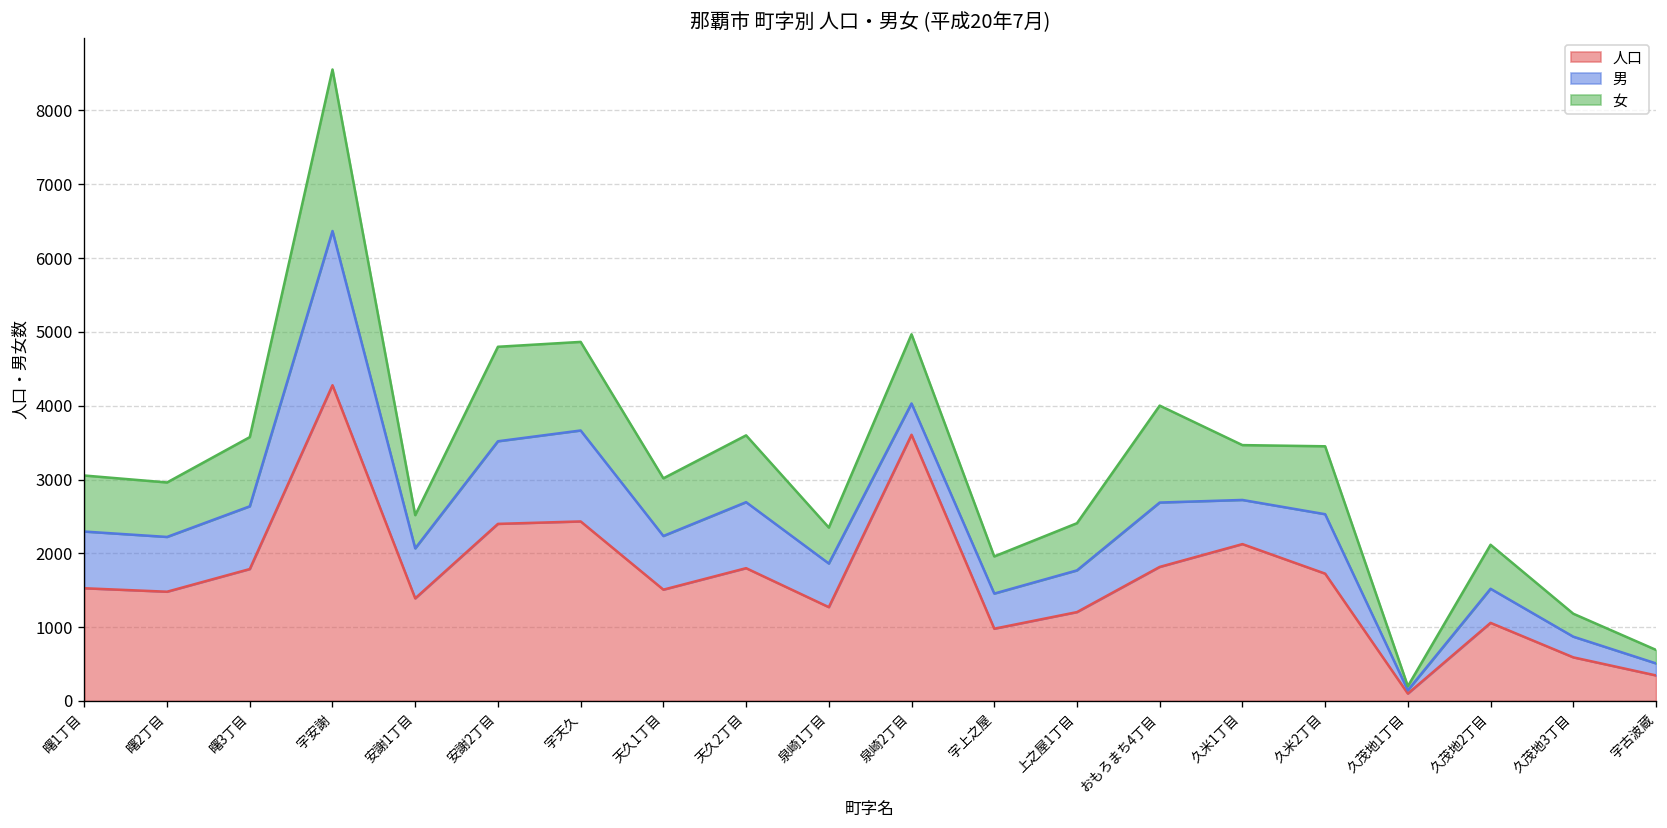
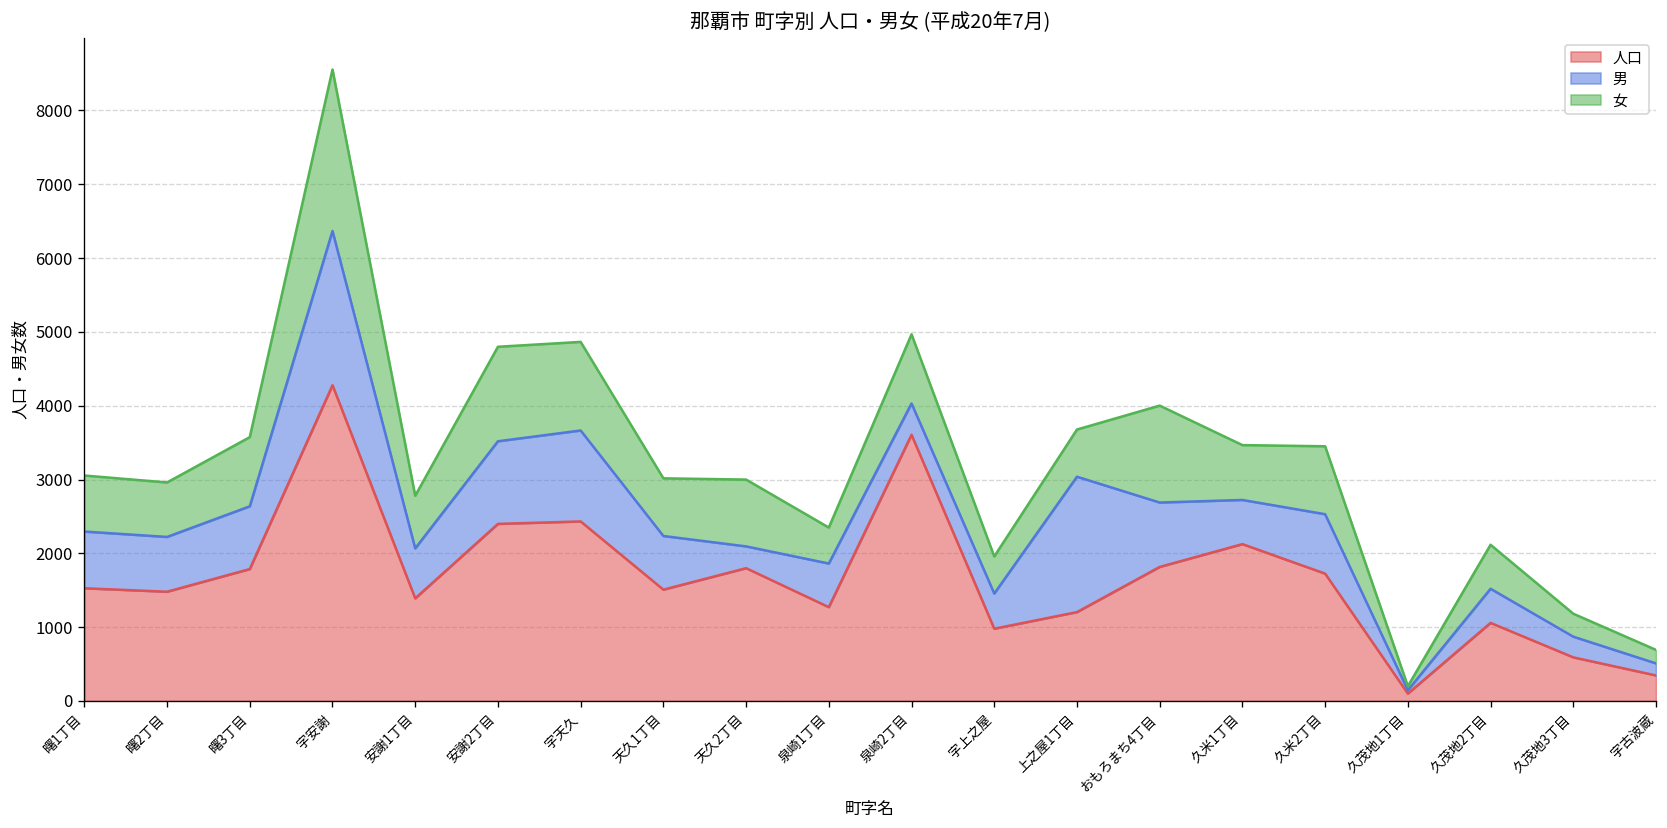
  {
    "人口": {
      "曙1丁目": 1500,
      "曙2丁目": 1500,
      "曙3丁目": 1800,
      "字安謝": 4300,
      "安謝1丁目": 1400,
      "安謝2丁目": 2400,
      "字天久": 2400,
      "天久1丁目": 1500,
      "天久2丁目": 1800,
      "泉崎1丁目": 1300,
      "泉崎2丁目": 3600,
      "字上之屋": 1000,
      "上之屋1丁目": 1200,
      "おもろまち4丁目": 1800,
      "久米1丁目": 2100,
      "久米2丁目": 1700,
      "久茂地1丁目": 100,
      "久茂地2丁目": 1100,
      "久茂地3丁目": 600,
      "字古波蔵": 300
    },
    "男": {
      "曙1丁目": 800,
      "曙2丁目": 700,
      "曙3丁目": 900,
      "字安謝": 2100,
      "安謝1丁目": 700,
      "安謝2丁目": 1100,
      "字天久": 1200,
      "天久1丁目": 700,
-     "天久2丁目": 900,
+     "天久2丁目": 300,
      "泉崎1丁目": 600,
      "泉崎2丁目": 400,
      "字上之屋": 500,
-     "上之屋1丁目": 600,
+     "上之屋1丁目": 1800,
      "おもろまち4丁目": 900,
      "久米1丁目": 600,
      "久米2丁目": 800,
      "久茂地1丁目": 0,
      "久茂地2丁目": 500,
      "久茂地3丁目": 300,
      "字古波蔵": 200
    },
    "女": {
      "曙1丁目": 800,
      "曙2丁目": 700,
      "曙3丁目": 900,
      "字安謝": 2200,
-     "安謝1丁目": 500,
+     "安謝1丁目": 700,
      "安謝2丁目": 1300,
      "字天久": 1200,
      "天久1丁目": 800,
      "天久2丁目": 900,
      "泉崎1丁目": 500,
      "泉崎2丁目": 900,
      "字上之屋": 500,
      "上之屋1丁目": 600,
      "おもろまち4丁目": 1300,
      "久米1丁目": 700,
      "久米2丁目": 900,
      "久茂地1丁目": 100,
      "久茂地2丁目": 600,
      "久茂地3丁目": 300,
      "字古波蔵": 200
    }
  }
